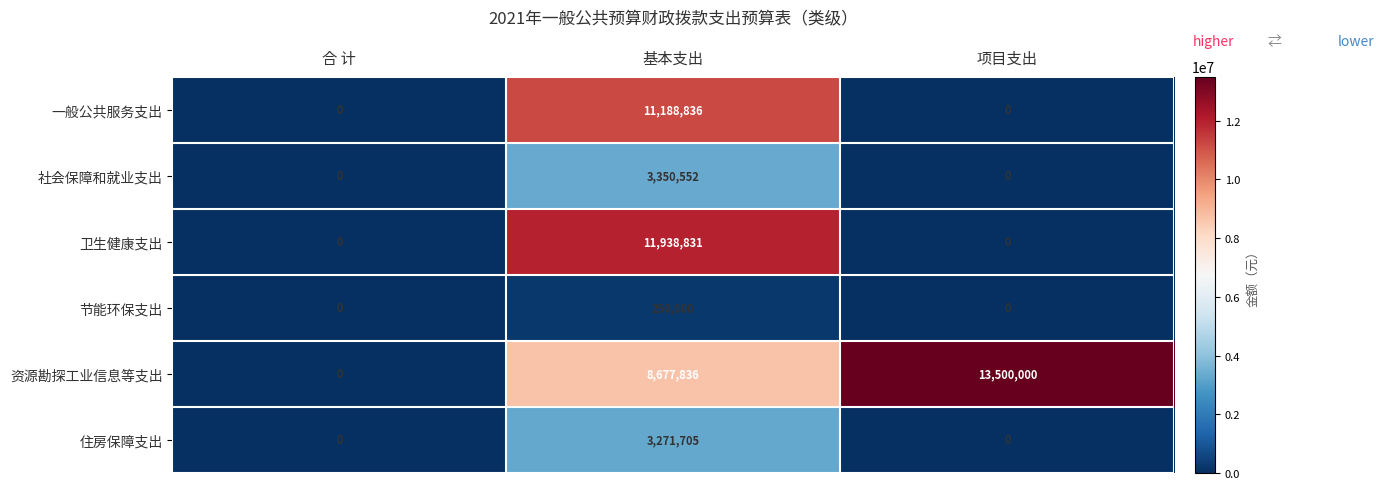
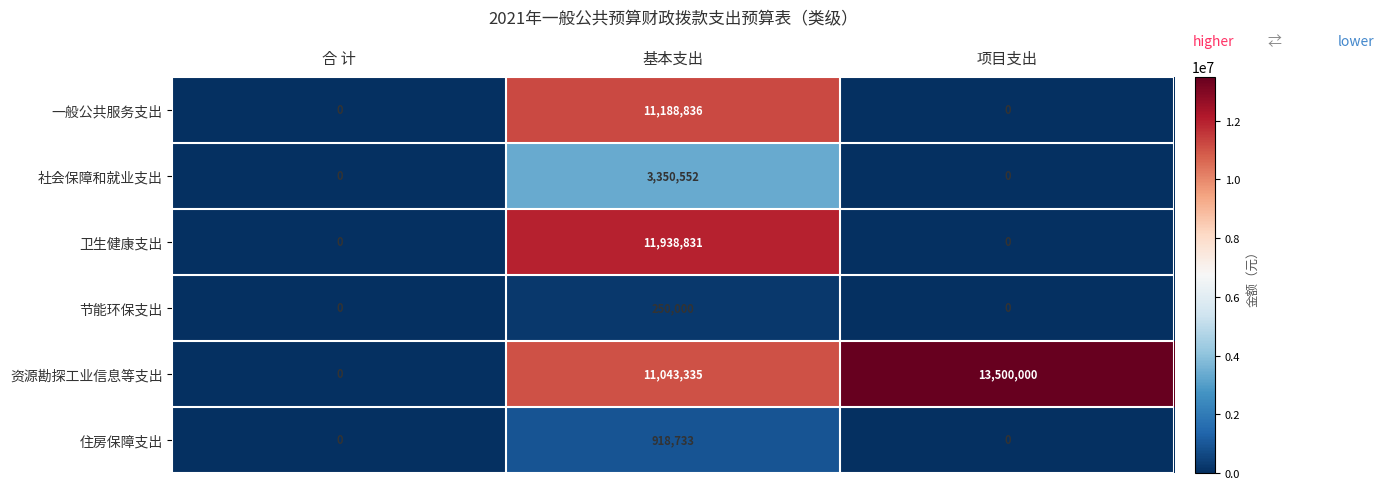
  {
    "一般公共服务支出": {
      "基本支出": "11,188,836"
    },
    "社会保障和就业支出": {
      "基本支出": "3,350,552"
    },
    "卫生健康支出": {
      "基本支出": "11,938,831"
    },
    "节能环保支出": {
      "基本支出": "250,000"
    },
    "资源勘探工业信息等支出": {
-     "基本支出": "8,677,836",
+     "基本支出": "11,043,335",
      "项目支出": "13,500,000"
    },
    "住房保障支出": {
-     "基本支出": "3,271,705"
+     "基本支出": "918,733"
    }
  }
